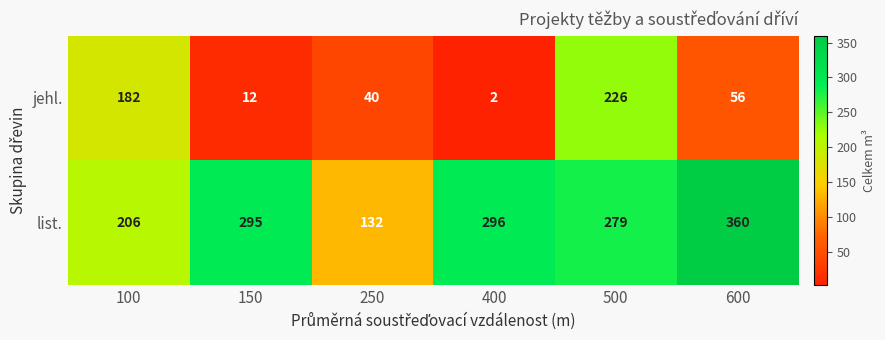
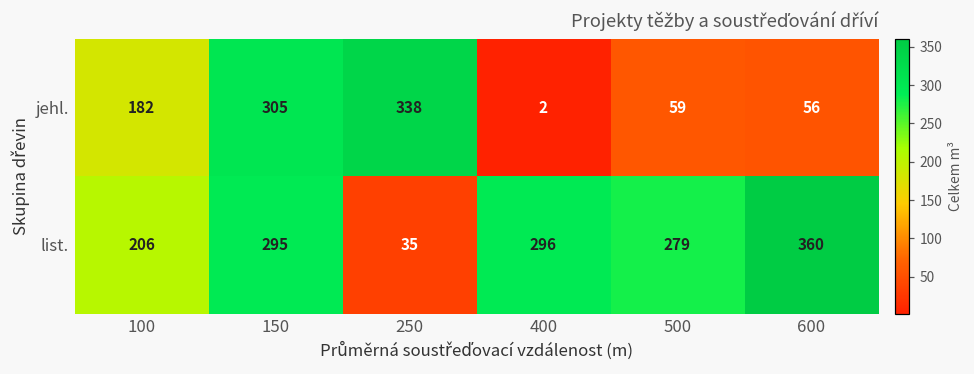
  {
    "jehl.": {
      "100": 182,
-     "150": 12,
-     "250": 40,
+     "150": 305,
+     "250": 338,
      "400": 2,
-     "500": 226,
+     "500": 59,
      "600": 56
    },
    "list.": {
      "100": 206,
      "150": 295,
-     "250": 132,
+     "250": 35,
      "400": 296,
      "500": 279,
      "600": 360
    }
  }
